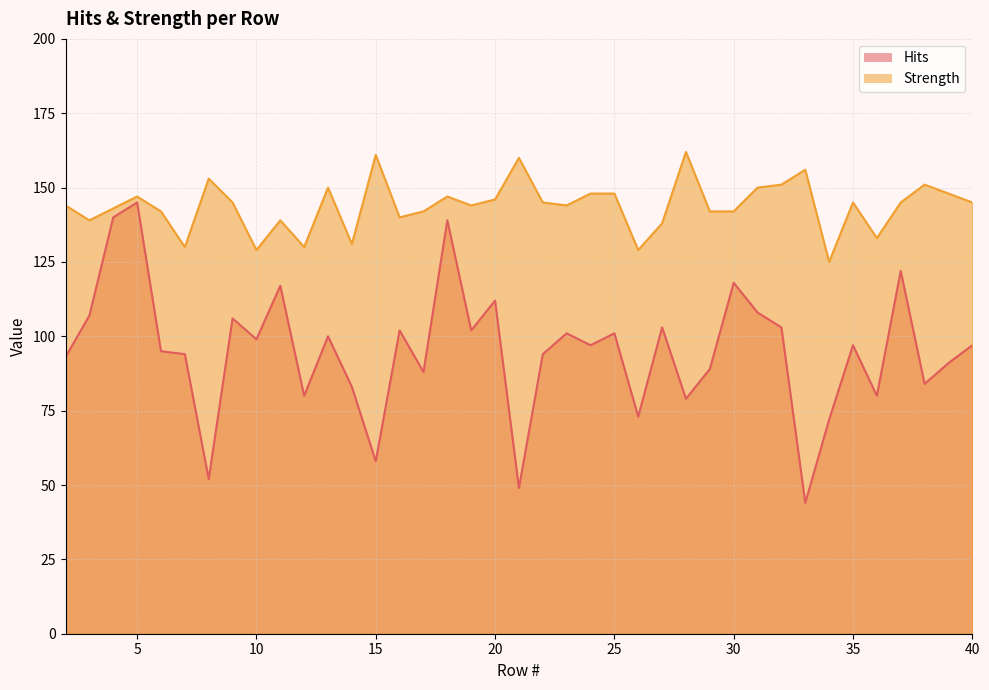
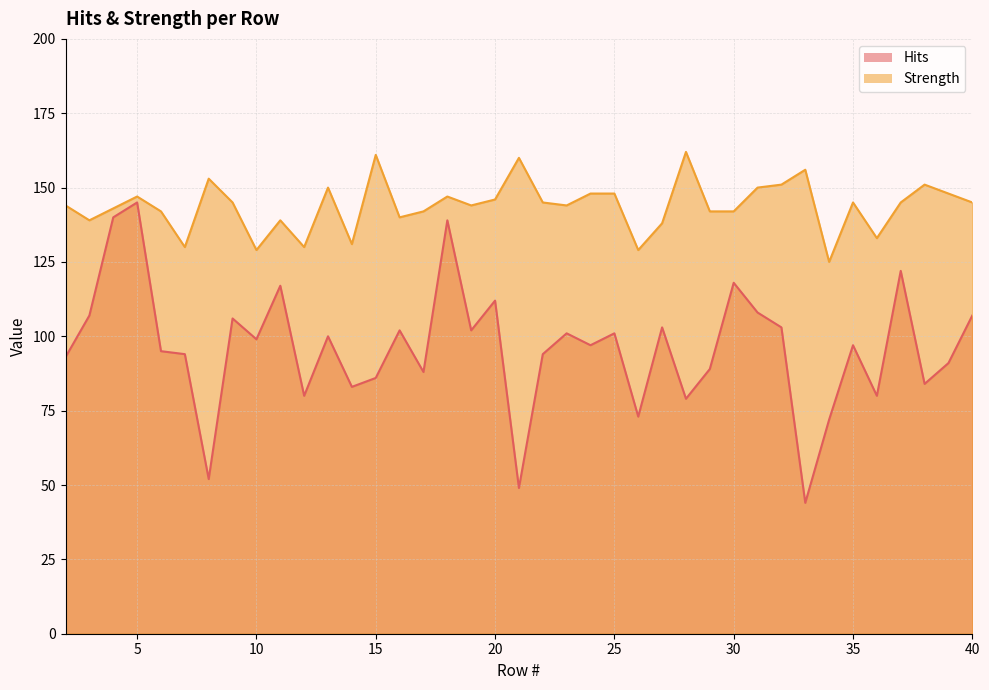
  {
    "Hits": {
      "5": 145,
      "10": 99,
-     "15": 58,
+     "15": 86,
      "20": 112,
      "25": 101,
      "30": 118,
      "35": 97,
-     "40": 97
+     "40": 107
    },
    "Strength": {
      "5": 147,
      "10": 129,
      "15": 161,
      "20": 146,
      "25": 148,
      "30": 142,
      "35": 145,
      "40": 145
    }
  }
